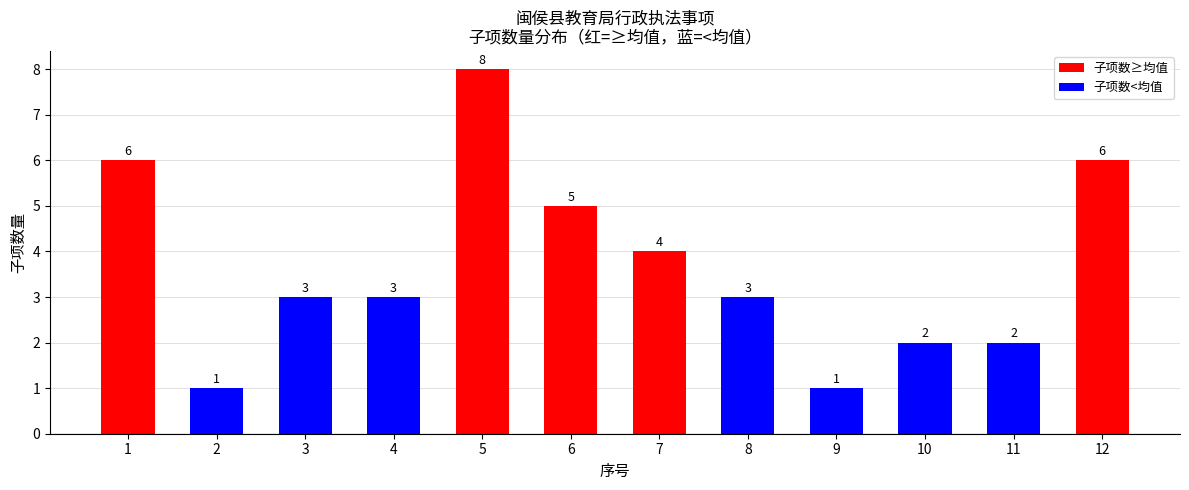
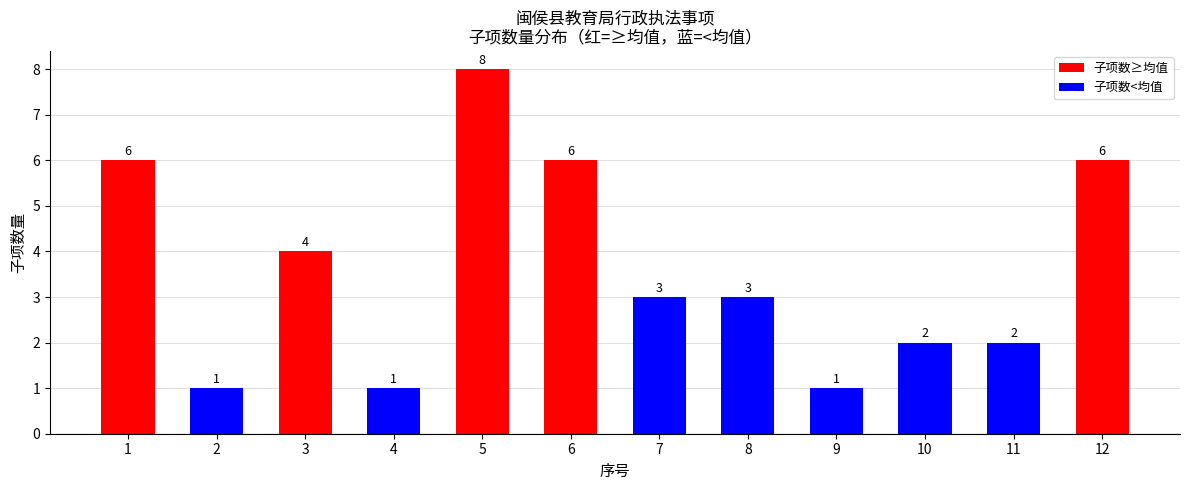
  {
    "1": 6,
    "2": 1,
-   "3": 3,
-   "4": 3,
+   "3": 4,
+   "4": 1,
    "5": 8,
-   "6": 5,
-   "7": 4,
+   "6": 6,
+   "7": 3,
    "8": 3,
    "9": 1,
    "10": 2,
    "11": 2,
    "12": 6
  }
